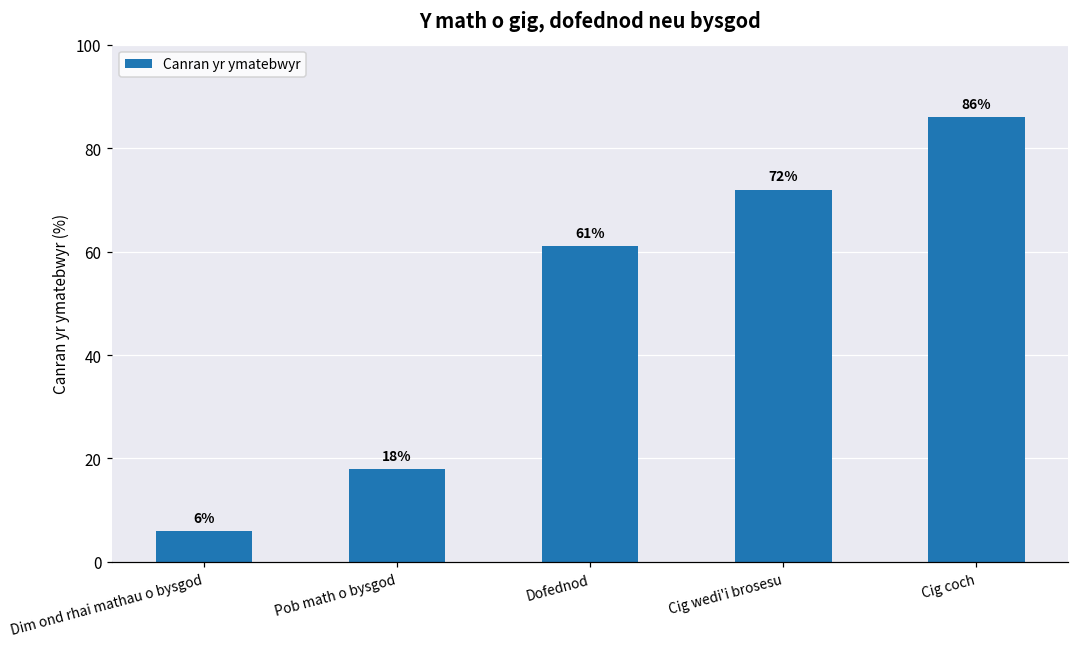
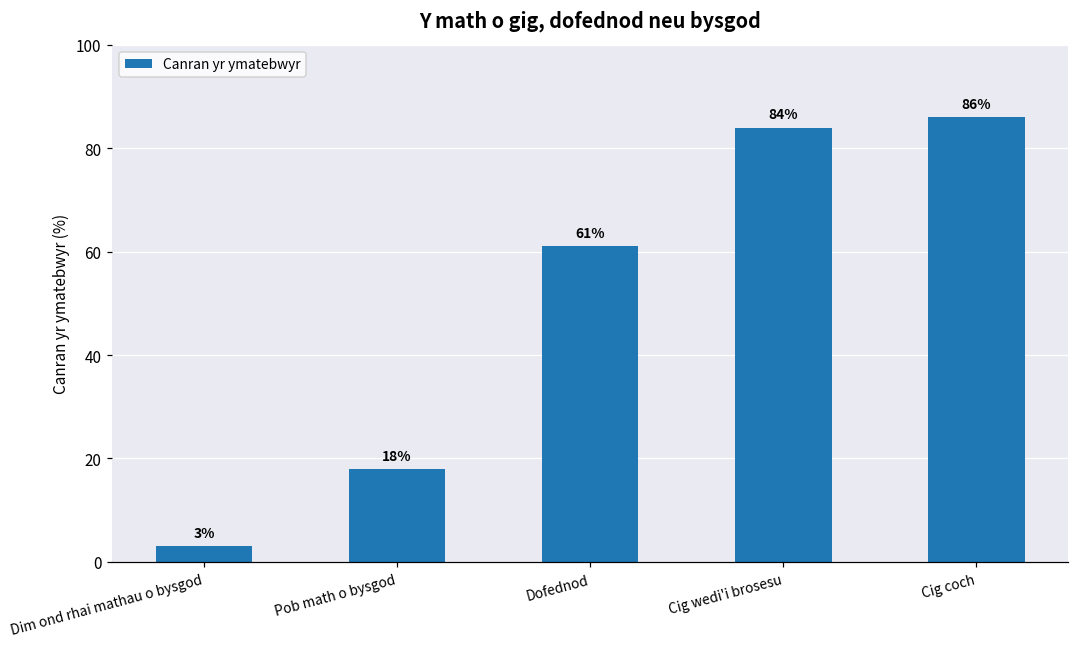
  {
-   "Dim ond rhai mathau o bysgod": "6%",
+   "Dim ond rhai mathau o bysgod": "3%",
    "Pob math o bysgod": "18%",
    "Dofednod": "61%",
-   "Cig wedi'i brosesu": "72%",
+   "Cig wedi'i brosesu": "84%",
    "Cig coch": "86%"
  }
